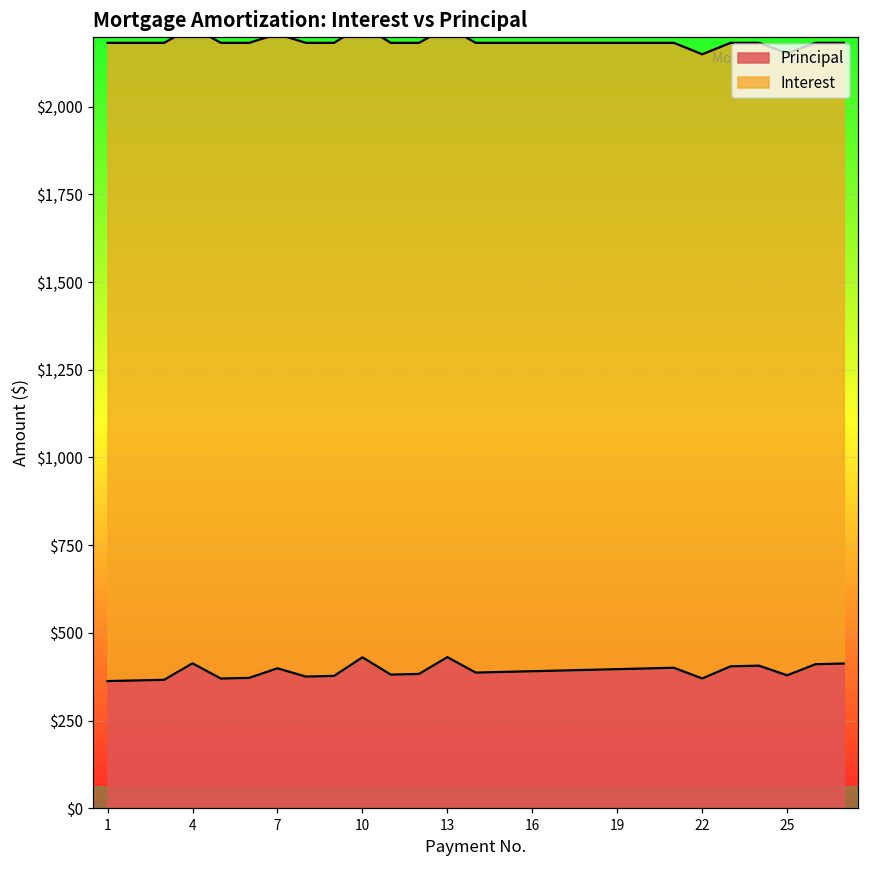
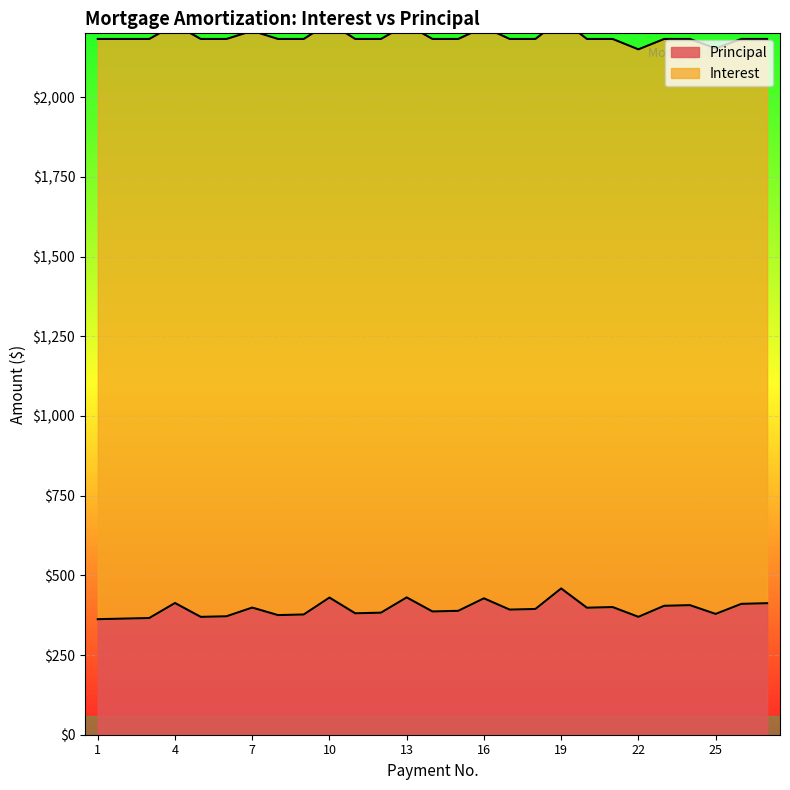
  {
    "Principal": {
      "1": "$360",
      "4": "$410",
      "7": "$400",
      "10": "$430",
      "13": "$430",
-     "16": "$390",
-     "19": "$400",
+     "16": "$430",
+     "19": "$460",
      "22": "$370",
      "25": "$380"
    },
    "Interest": {
      "1": "$1,820",
      "22": "$1,780"
    }
  }
